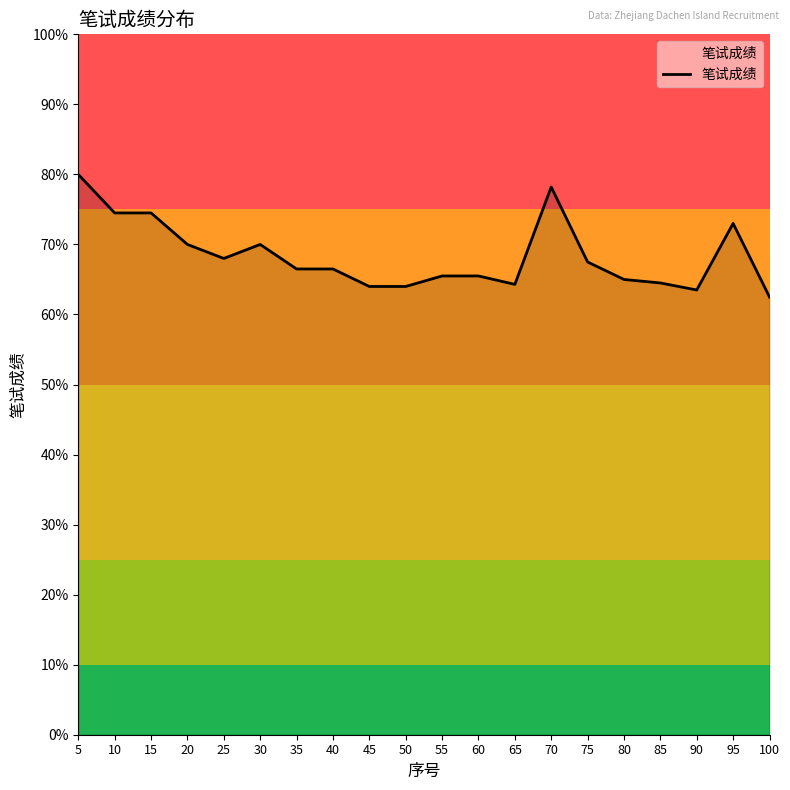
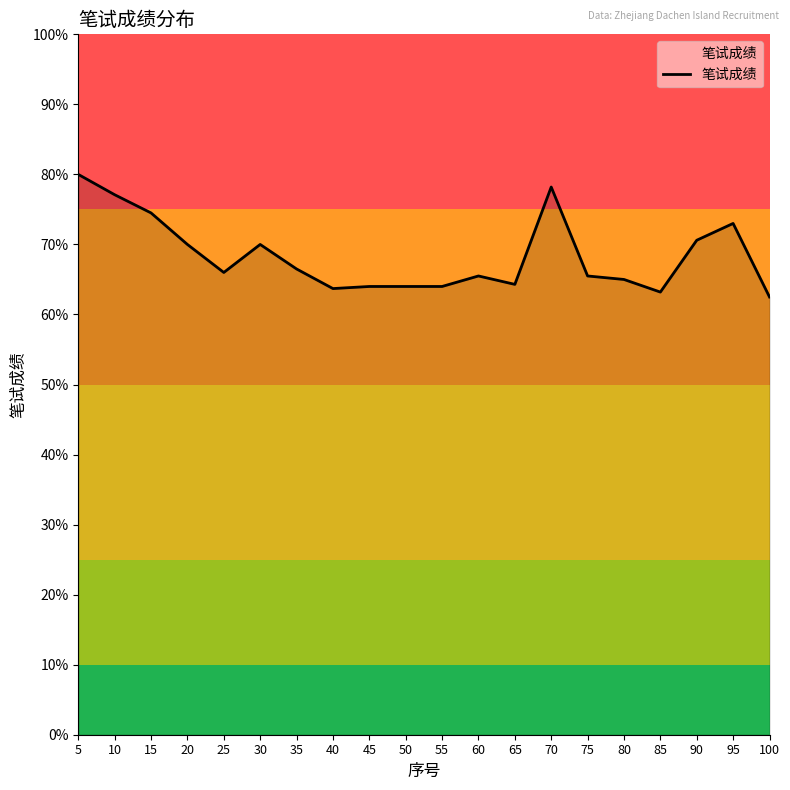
  {
    "5": "80%",
-   "10": "75%",
+   "10": "77%",
    "15": "75%",
    "20": "70%",
-   "25": "68%",
+   "25": "66%",
    "30": "70%",
    "35": "67%",
-   "40": "67%",
+   "40": "64%",
    "45": "64%",
    "50": "64%",
-   "55": "66%",
+   "55": "64%",
    "60": "66%",
    "65": "64%",
    "70": "78%",
-   "75": "68%",
+   "75": "66%",
    "80": "65%",
-   "85": "65%",
-   "90": "64%",
+   "85": "63%",
+   "90": "71%",
    "95": "73%",
    "100": "63%"
  }
